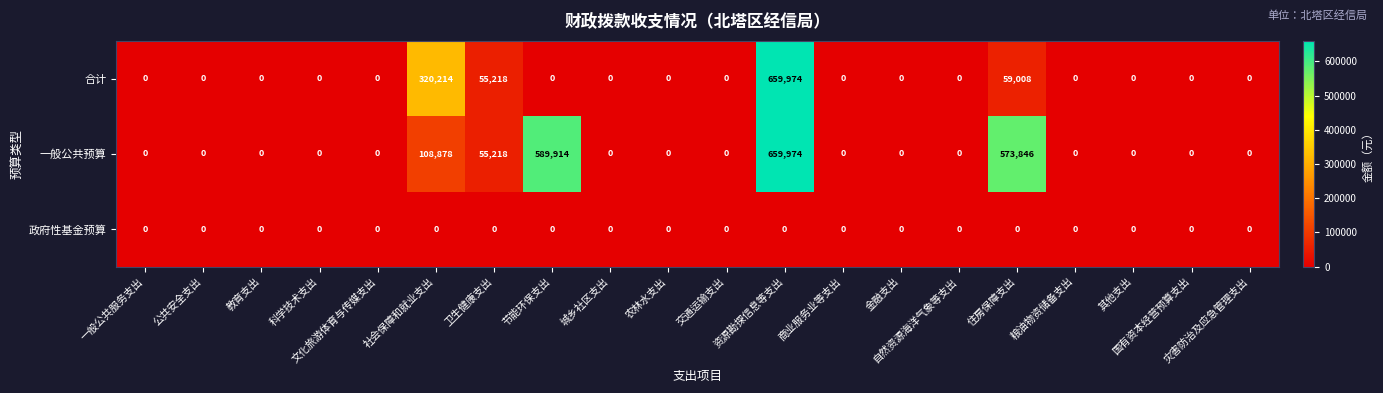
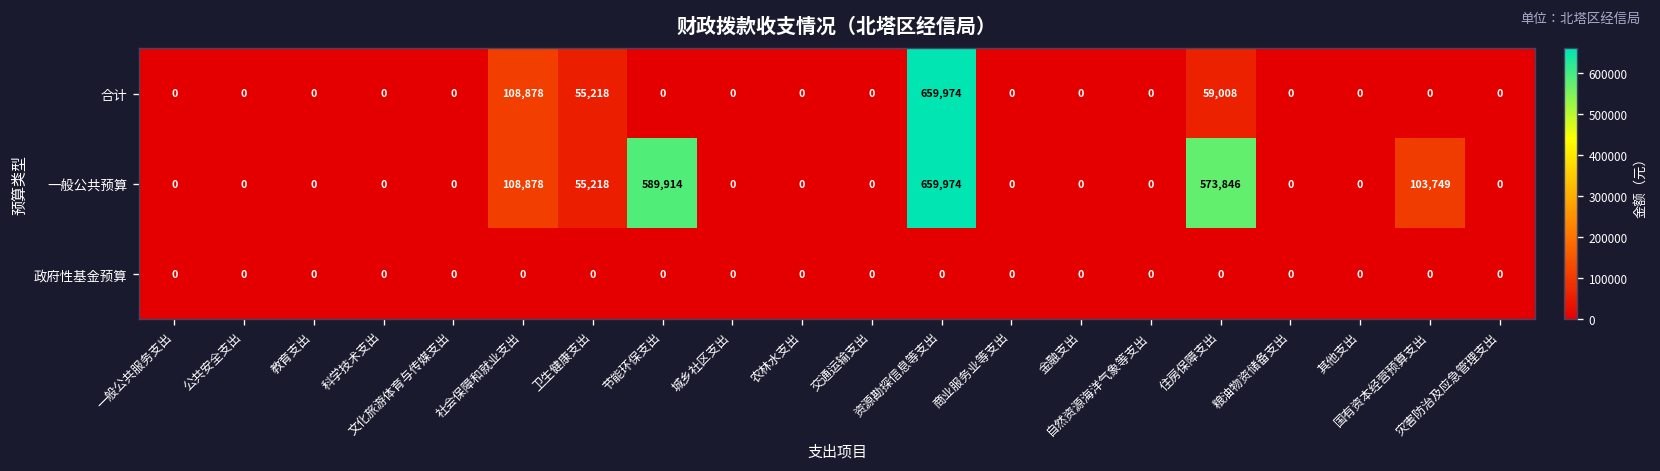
  {
    "合计": {
      "一般公共服务支出": "0",
      "公共安全支出": "0",
      "教育支出": "0",
      "科学技术支出": "0",
      "文化旅游体育与传媒支出": "0",
-     "社会保障和就业支出": "320,214",
+     "社会保障和就业支出": "108,878",
      "卫生健康支出": "55,218",
      "节能环保支出": "0",
      "城乡社区支出": "0",
      "农林水支出": "0",
      "交通运输支出": "0",
      "资源勘探信息等支出": "659,974",
      "商业服务业等支出": "0",
      "金融支出": "0",
      "自然资源海洋气象等支出": "0",
      "住房保障支出": "59,008",
      "粮油物资储备支出": "0",
      "其他支出": "0",
      "国有资本经营预算支出": "0",
      "灾害防治及应急管理支出": "0"
    },
    "一般公共预算": {
      "一般公共服务支出": "0",
      "公共安全支出": "0",
      "教育支出": "0",
      "科学技术支出": "0",
      "文化旅游体育与传媒支出": "0",
      "社会保障和就业支出": "108,878",
      "卫生健康支出": "55,218",
      "节能环保支出": "589,914",
      "城乡社区支出": "0",
      "农林水支出": "0",
      "交通运输支出": "0",
      "资源勘探信息等支出": "659,974",
      "商业服务业等支出": "0",
      "金融支出": "0",
      "自然资源海洋气象等支出": "0",
      "住房保障支出": "573,846",
      "粮油物资储备支出": "0",
      "其他支出": "0",
-     "国有资本经营预算支出": "0",
+     "国有资本经营预算支出": "103,749",
      "灾害防治及应急管理支出": "0"
    },
    "政府性基金预算": {
      "一般公共服务支出": "0",
      "公共安全支出": "0",
      "教育支出": "0",
      "科学技术支出": "0",
      "文化旅游体育与传媒支出": "0",
      "社会保障和就业支出": "0",
      "卫生健康支出": "0",
      "节能环保支出": "0",
      "城乡社区支出": "0",
      "农林水支出": "0",
      "交通运输支出": "0",
      "资源勘探信息等支出": "0",
      "商业服务业等支出": "0",
      "金融支出": "0",
      "自然资源海洋气象等支出": "0",
      "住房保障支出": "0",
      "粮油物资储备支出": "0",
      "其他支出": "0",
      "国有资本经营预算支出": "0",
      "灾害防治及应急管理支出": "0"
    }
  }
